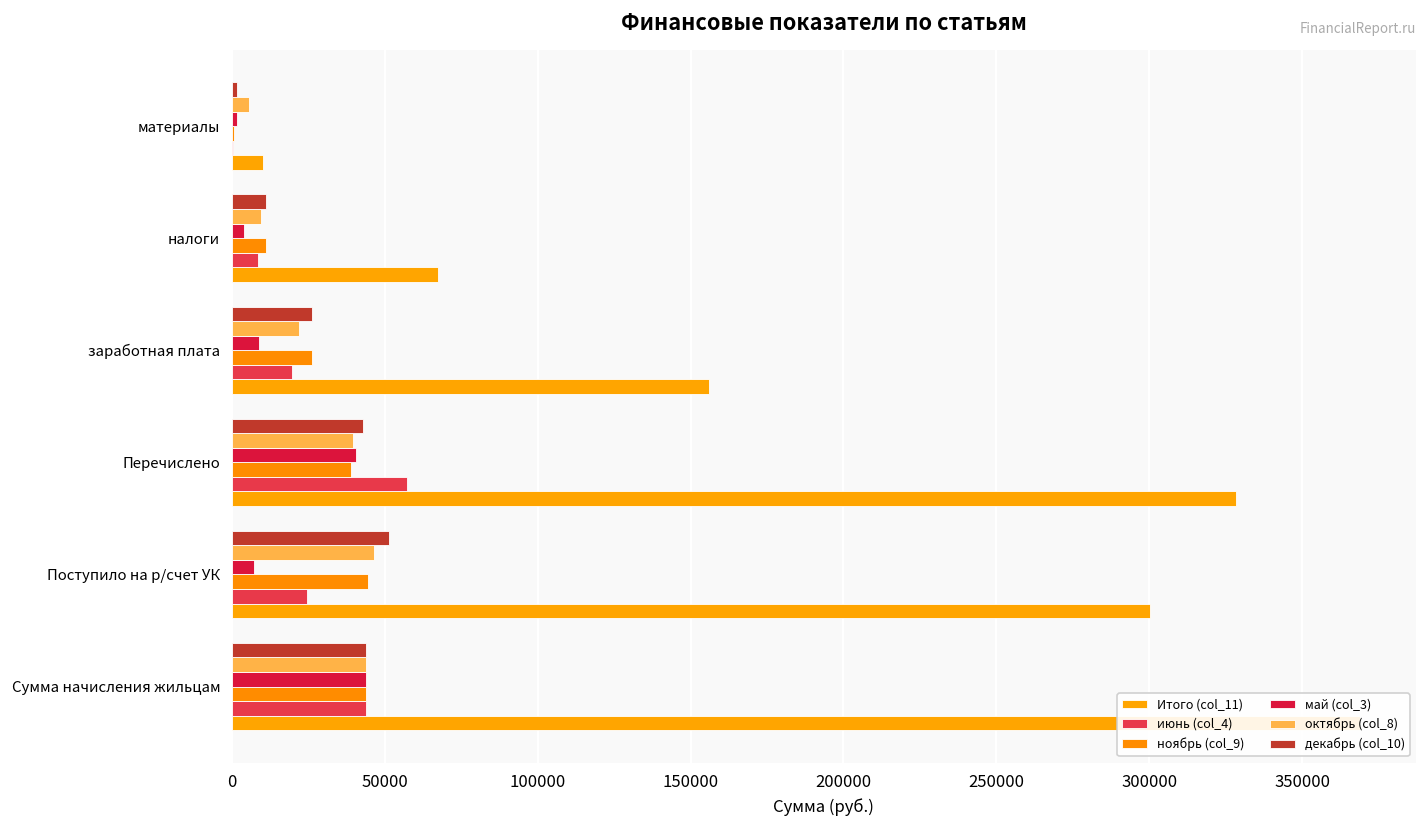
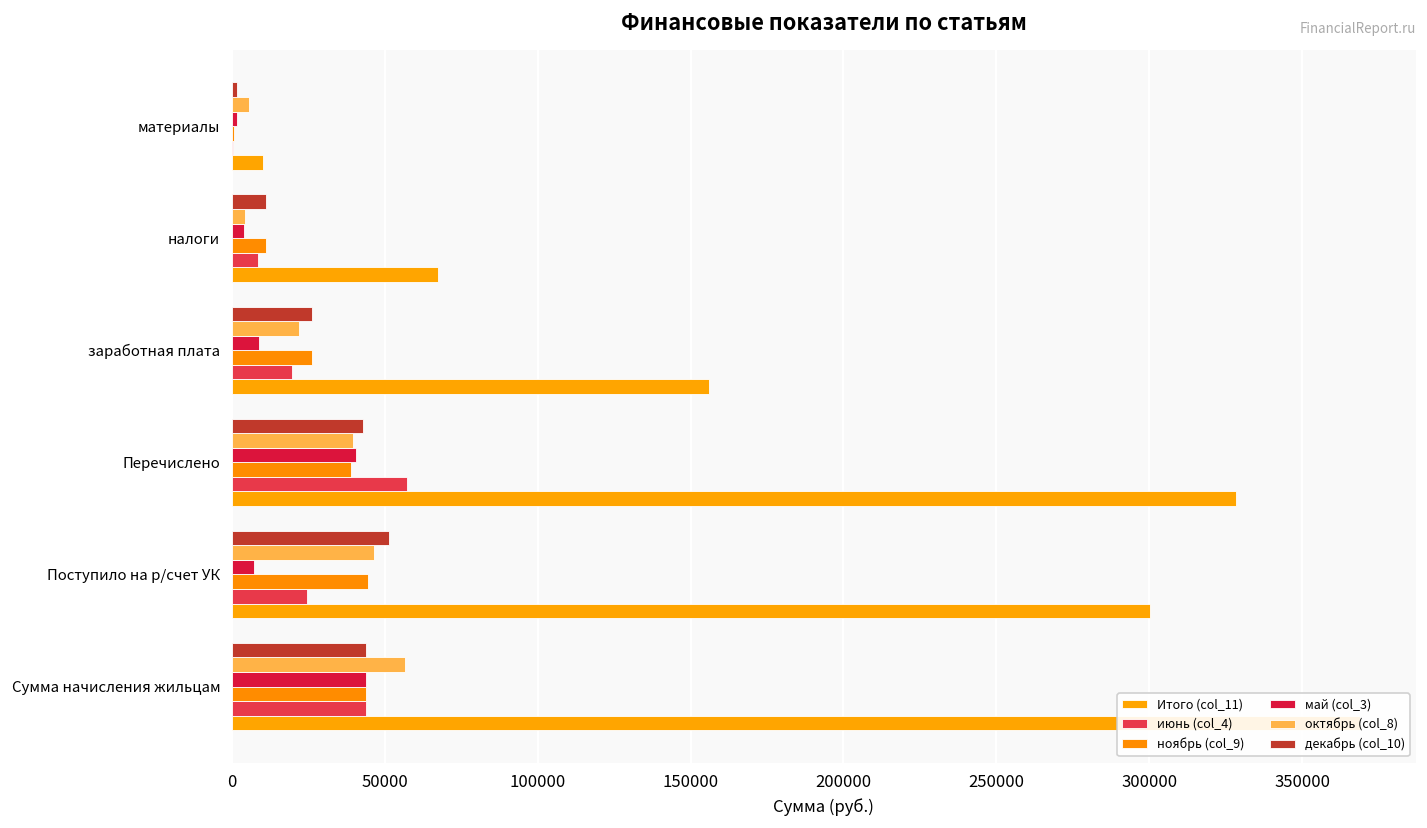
  {
    "октябрь (col_8)": {
      "материалы": 6000,
-     "налоги": 10000,
+     "налоги": 4000,
      "заработная плата": 22000,
      "Перечислено": 40000,
      "Поступило на р/счет УК": 46000,
-     "Сумма начисления жильцам": 44000
+     "Сумма начисления жильцам": 57000
    }
  }
